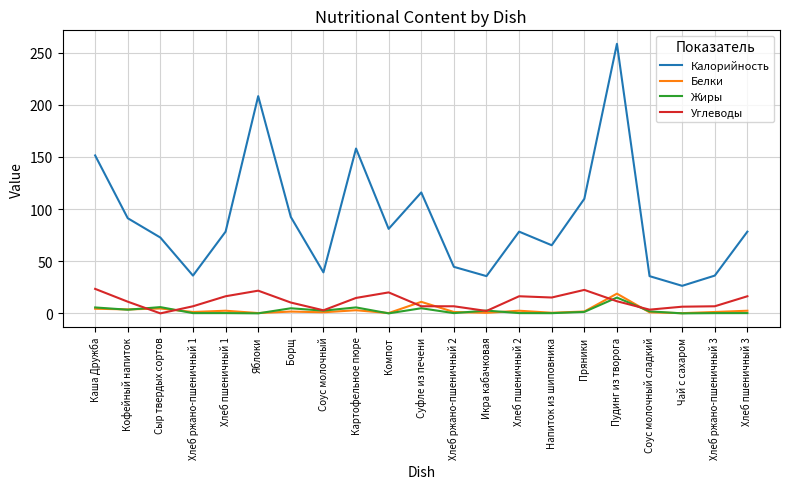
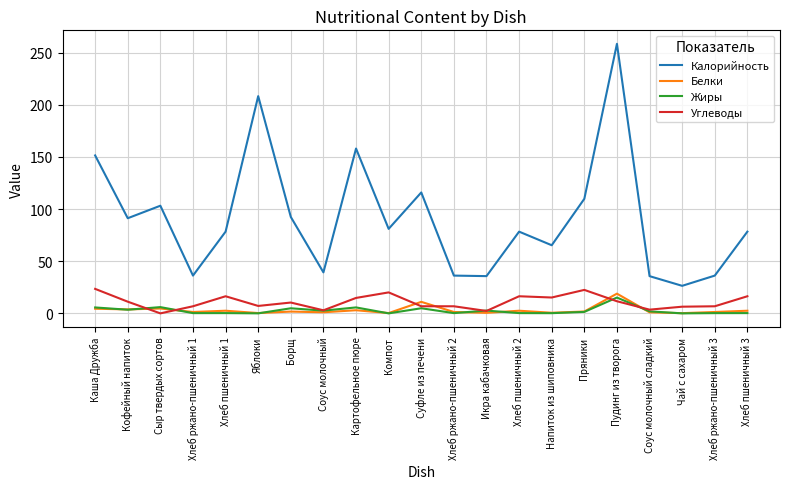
  {
    "Калорийность": {
      "Каша Дружба": 151,
      "Кофейный напиток": 91,
-     "Сыр твердых сортов": 73,
+     "Сыр твердых сортов": 103,
      "Хлеб ржано-пшеничный 1": 36,
      "Хлеб пшеничный 1": 78,
      "Яблоки": 208,
      "Борщ": 92,
      "Соус молочный": 39,
      "Картофельное пюре": 158,
      "Компот": 81,
      "Суфле из печени": 116,
-     "Хлеб ржано-пшеничный 2": 45,
+     "Хлеб ржано-пшеничный 2": 36,
      "Икра кабачковая": 36,
      "Хлеб пшеничный 2": 78,
      "Напиток из шиповника": 65,
      "Пряники": 110,
      "Пудинг из творога": 258,
      "Соус молочный сладкий": 36,
      "Чай с сахаром": 26,
      "Хлеб ржано-пшеничный 3": 36,
      "Хлеб пшеничный 3": 78
    },
    "Белки": {
      "Борщ": 2,
      "Картофельное пюре": 3,
      "Суфле из печени": 11,
      "Пудинг из творога": 19
    },
    "Жиры": {
      "Борщ": 5,
      "Картофельное пюре": 6,
      "Пудинг из творога": 15
    },
    "Углеводы": {
      "Каша Дружба": 23,
      "Кофейный напиток": 11,
      "Сыр твердых сортов": 0,
      "Хлеб ржано-пшеничный 1": 7,
      "Хлеб пшеничный 1": 16,
-     "Яблоки": 22,
+     "Яблоки": 7,
      "Борщ": 10,
      "Картофельное пюре": 15,
      "Компот": 20,
      "Хлеб ржано-пшеничный 2": 7,
      "Хлеб пшеничный 2": 16,
      "Напиток из шиповника": 15,
      "Пряники": 23,
      "Пудинг из творога": 12,
      "Чай с сахаром": 6,
      "Хлеб ржано-пшеничный 3": 7,
      "Хлеб пшеничный 3": 16
    }
  }
